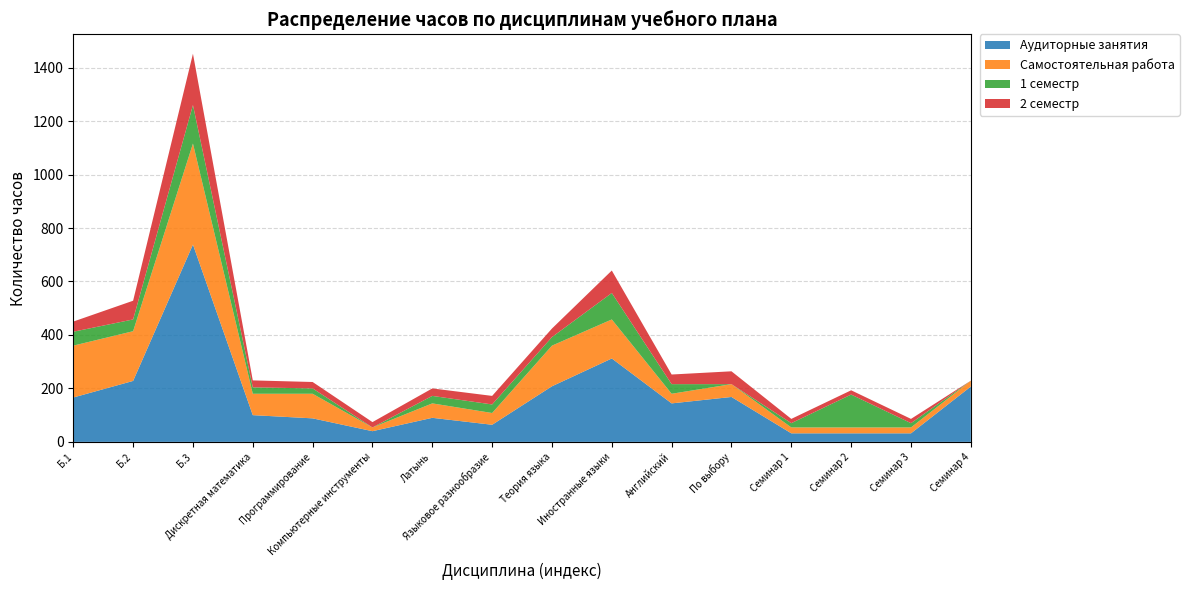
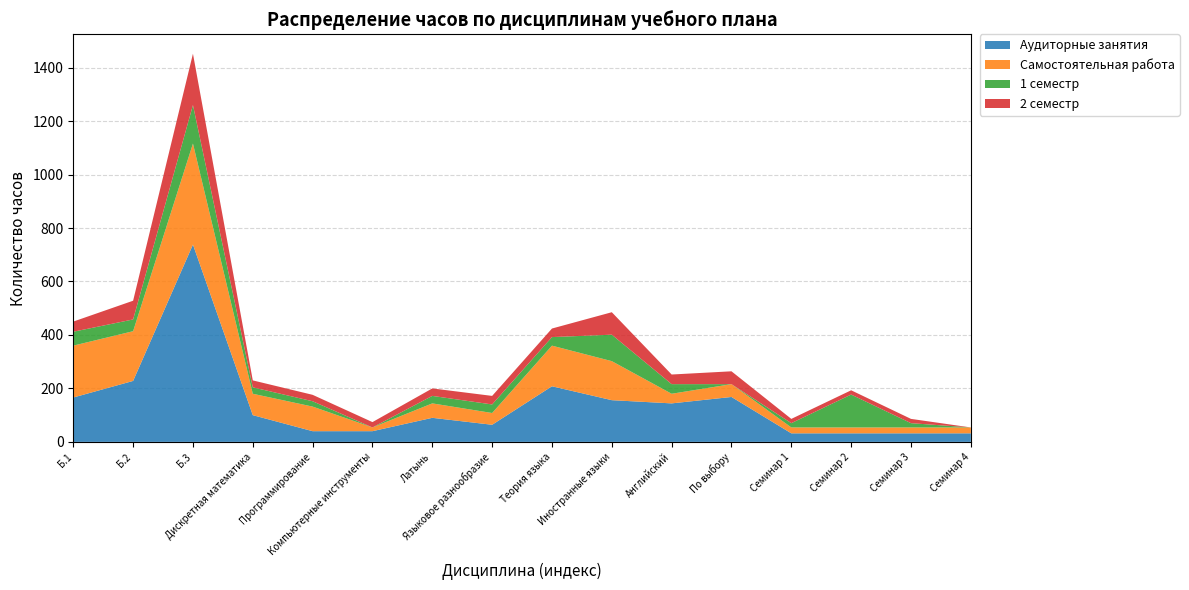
  {
    "Аудиторные занятия": {
      "Б.1": 170,
      "Б.2": 230,
      "Б.3": 740,
      "Дискретная математика": 100,
-     "Программирование": 90,
+     "Программирование": 40,
      "Компьютерные инструменты": 40,
      "Латынь": 90,
      "Языковое разнообразие": 60,
      "Теория языка": 210,
-     "Иностранные языки": 310,
+     "Иностранные языки": 160,
      "Английский": 140,
      "По выбору": 170,
      "Семинар 1": 30,
      "Семинар 2": 30,
      "Семинар 3": 30,
-     "Семинар 4": 210
+     "Семинар 4": 30
    },
    "Самостоятельная работа": {
      "Б.1": 190,
      "Б.2": 190,
      "Б.3": 380,
      "Дискретная математика": 80,
      "Программирование": 90,
      "Латынь": 50,
      "Языковое разнообразие": 40,
      "Теория языка": 150,
      "Иностранные языки": 150,
      "Английский": 40,
      "Семинар 1": 20,
      "Семинар 2": 20,
      "Семинар 3": 20
    },
    "1 семестр": {
      "Б.1": 50,
      "Б.2": 40,
      "Б.3": 140,
      "Дискретная математика": 20,
      "Программирование": 20,
      "Латынь": 30,
      "Языковое разнообразие": 30,
      "Теория языка": 30,
      "Иностранные языки": 100,
      "Английский": 40,
      "Семинар 1": 20,
      "Семинар 2": 120,
      "Семинар 3": 20
    },
    "2 семестр": {
      "Б.1": 40,
      "Б.2": 70,
      "Б.3": 190,
      "Дискретная математика": 30,
      "Программирование": 20,
      "Компьютерные инструменты": 20,
      "Латынь": 30,
      "Языковое разнообразие": 30,
      "Теория языка": 30,
      "Иностранные языки": 80,
      "Английский": 40,
      "По выбору": 50,
      "Семинар 1": 20,
      "Семинар 2": 20,
      "Семинар 3": 20
    }
  }
